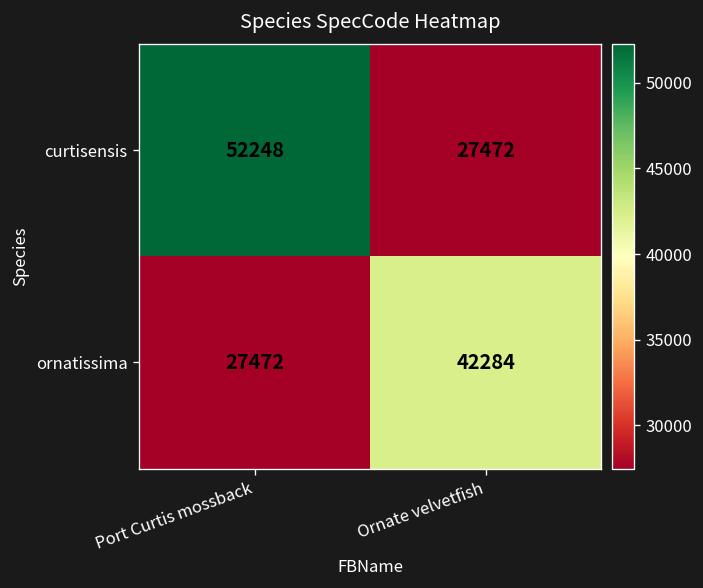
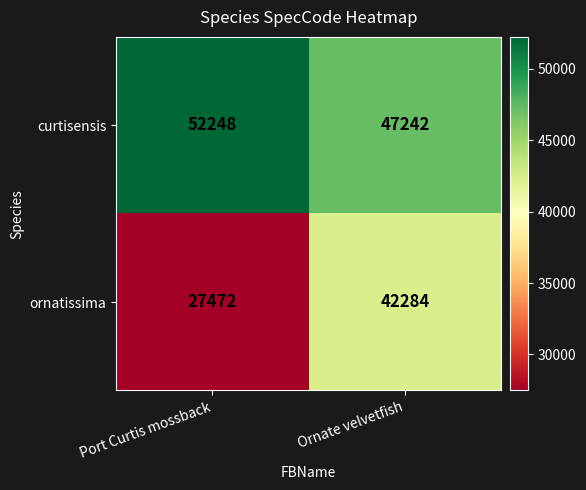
  {
    "curtisensis": {
      "Port Curtis mossback": 52248,
-     "Ornate velvetfish": 27472
+     "Ornate velvetfish": 47242
    },
    "ornatissima": {
      "Port Curtis mossback": 27472,
      "Ornate velvetfish": 42284
    }
  }
